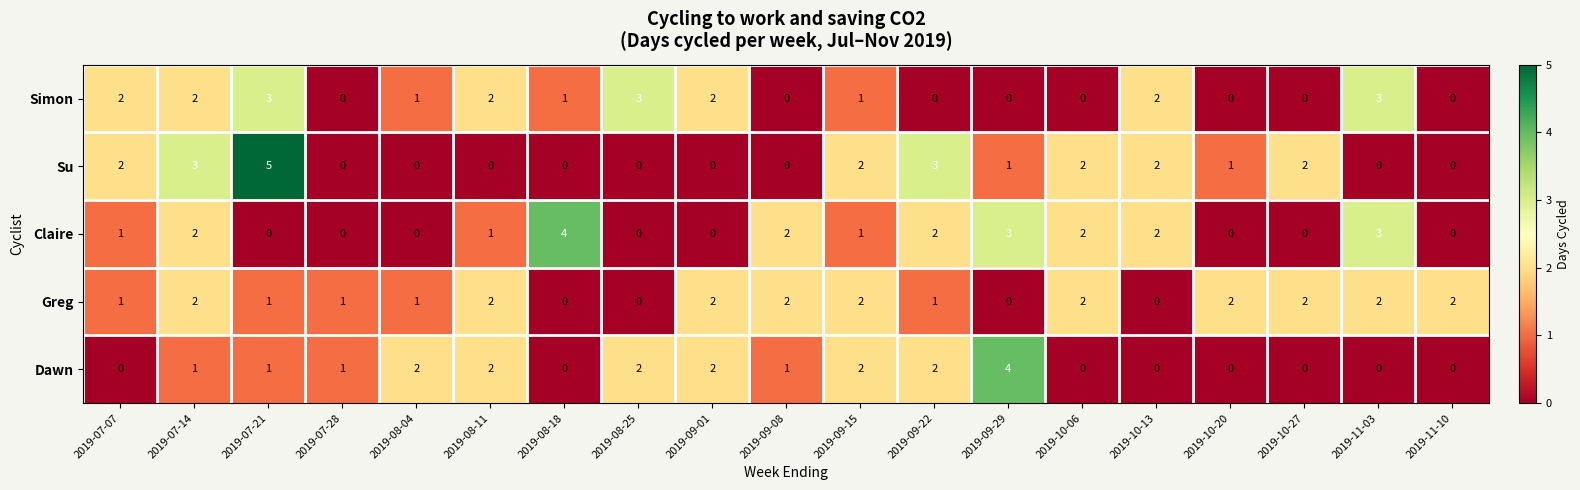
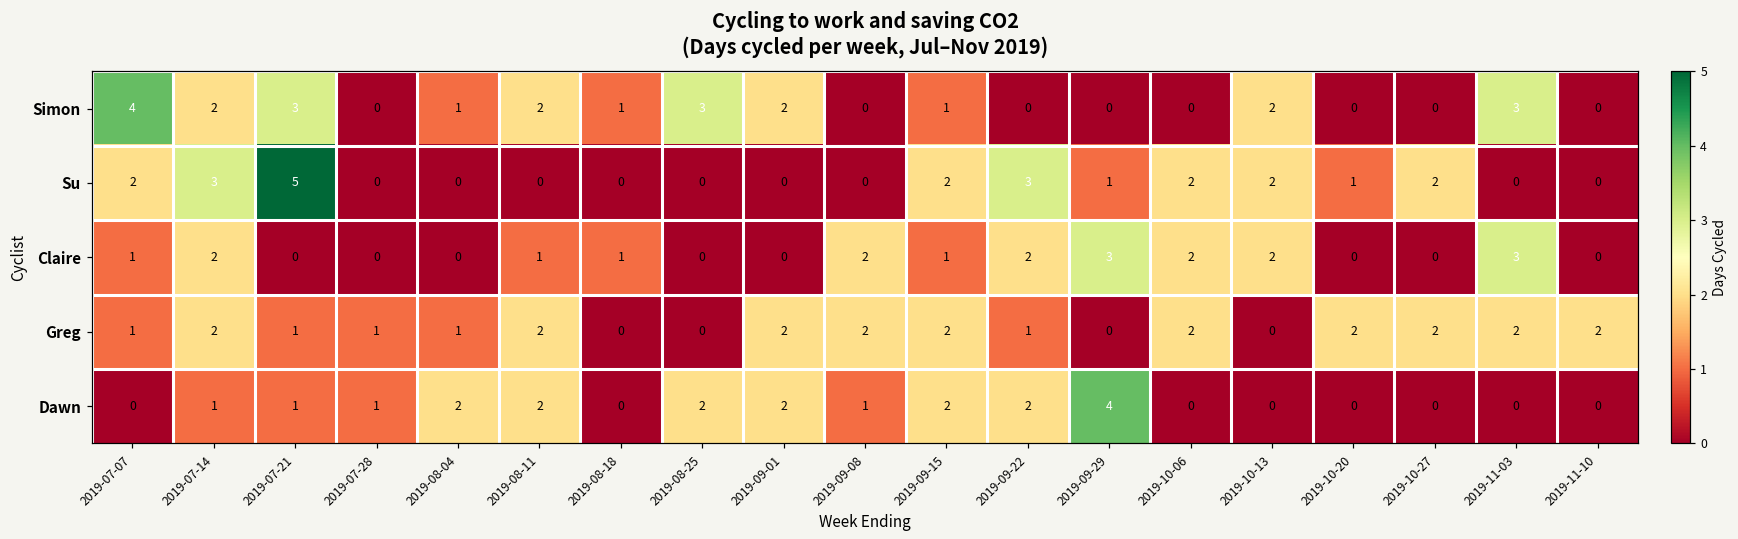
  {
    "Simon": {
-     "2019-07-07": 2,
+     "2019-07-07": 4,
      "2019-07-14": 2,
      "2019-07-21": 3,
      "2019-07-28": 0,
      "2019-08-04": 1,
      "2019-08-11": 2,
      "2019-08-18": 1,
      "2019-08-25": 3,
      "2019-09-01": 2,
      "2019-09-08": 0,
      "2019-09-15": 1,
      "2019-09-22": 0,
      "2019-09-29": 0,
      "2019-10-06": 0,
      "2019-10-13": 2,
      "2019-10-20": 0,
      "2019-10-27": 0,
      "2019-11-03": 3,
      "2019-11-10": 0
    },
    "Su": {
      "2019-07-07": 2,
      "2019-07-14": 3,
      "2019-07-21": 5,
      "2019-07-28": 0,
      "2019-08-04": 0,
      "2019-08-11": 0,
      "2019-08-18": 0,
      "2019-08-25": 0,
      "2019-09-01": 0,
      "2019-09-08": 0,
      "2019-09-15": 2,
      "2019-09-22": 3,
      "2019-09-29": 1,
      "2019-10-06": 2,
      "2019-10-13": 2,
      "2019-10-20": 1,
      "2019-10-27": 2,
      "2019-11-03": 0,
      "2019-11-10": 0
    },
    "Claire": {
      "2019-07-07": 1,
      "2019-07-14": 2,
      "2019-07-21": 0,
      "2019-07-28": 0,
      "2019-08-04": 0,
      "2019-08-11": 1,
-     "2019-08-18": 4,
+     "2019-08-18": 1,
      "2019-08-25": 0,
      "2019-09-01": 0,
      "2019-09-08": 2,
      "2019-09-15": 1,
      "2019-09-22": 2,
      "2019-09-29": 3,
      "2019-10-06": 2,
      "2019-10-13": 2,
      "2019-10-20": 0,
      "2019-10-27": 0,
      "2019-11-03": 3,
      "2019-11-10": 0
    },
    "Greg": {
      "2019-07-07": 1,
      "2019-07-14": 2,
      "2019-07-21": 1,
      "2019-07-28": 1,
      "2019-08-04": 1,
      "2019-08-11": 2,
      "2019-08-18": 0,
      "2019-08-25": 0,
      "2019-09-01": 2,
      "2019-09-08": 2,
      "2019-09-15": 2,
      "2019-09-22": 1,
      "2019-09-29": 0,
      "2019-10-06": 2,
      "2019-10-13": 0,
      "2019-10-20": 2,
      "2019-10-27": 2,
      "2019-11-03": 2,
      "2019-11-10": 2
    },
    "Dawn": {
      "2019-07-07": 0,
      "2019-07-14": 1,
      "2019-07-21": 1,
      "2019-07-28": 1,
      "2019-08-04": 2,
      "2019-08-11": 2,
      "2019-08-18": 0,
      "2019-08-25": 2,
      "2019-09-01": 2,
      "2019-09-08": 1,
      "2019-09-15": 2,
      "2019-09-22": 2,
      "2019-09-29": 4,
      "2019-10-06": 0,
      "2019-10-13": 0,
      "2019-10-20": 0,
      "2019-10-27": 0,
      "2019-11-03": 0,
      "2019-11-10": 0
    }
  }
